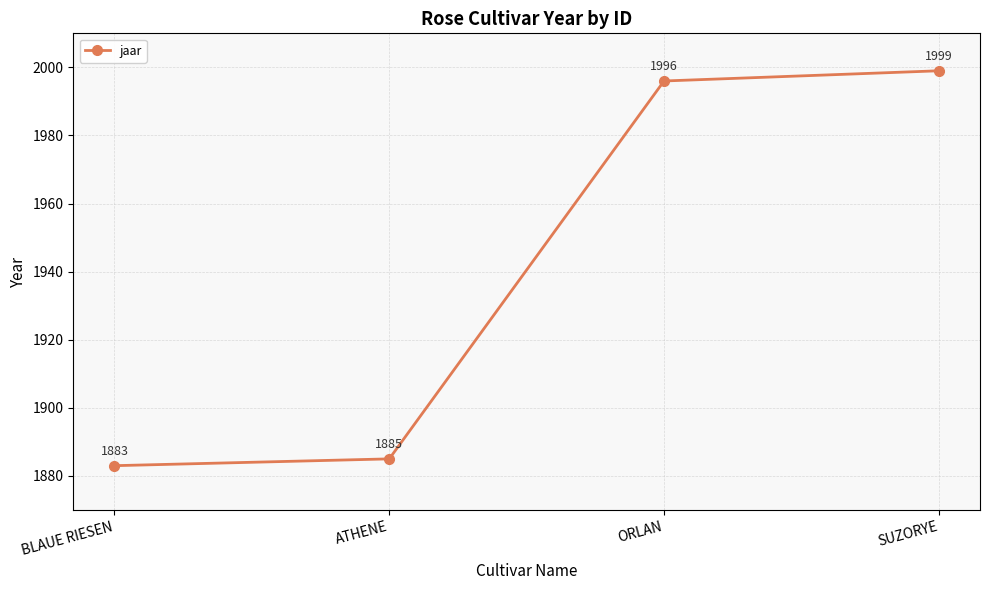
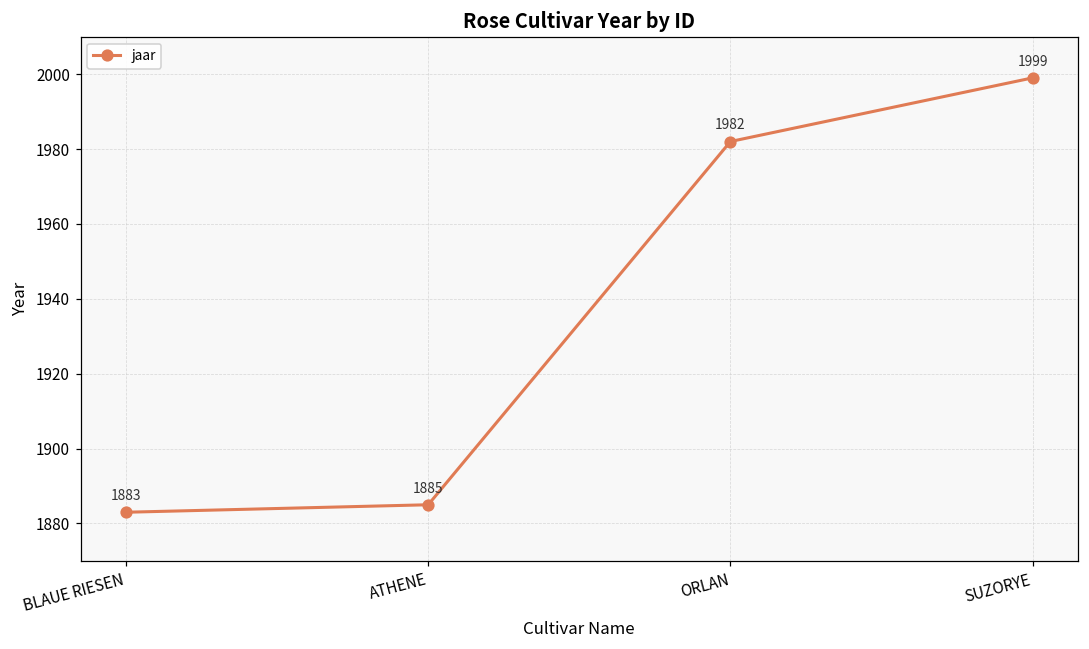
  {
    "BLAUE RIESEN": 1883,
    "ATHENE": 1885,
-   "ORLAN": 1996,
+   "ORLAN": 1982,
    "SUZORYE": 1999
  }
